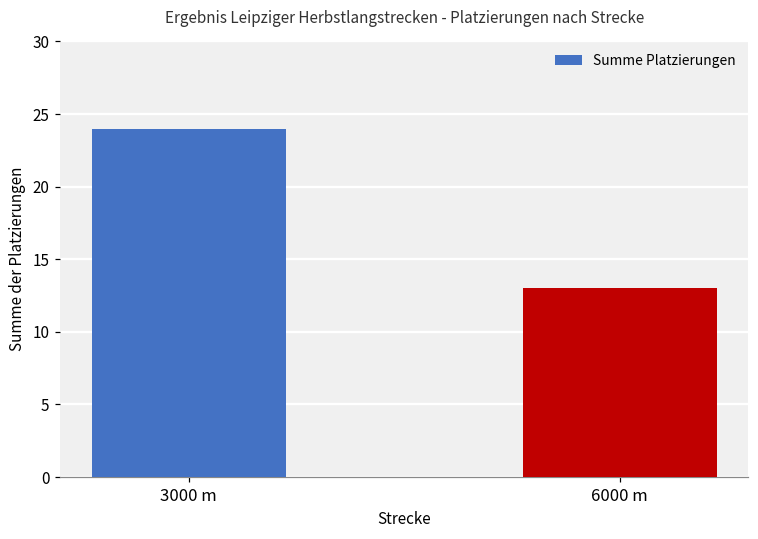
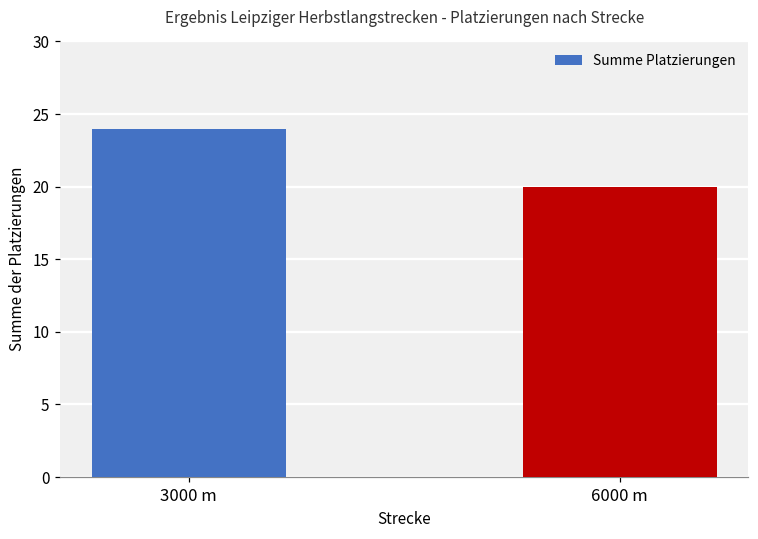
  {
    "3000 m": 24,
-   "6000 m": 13
+   "6000 m": 20
  }
